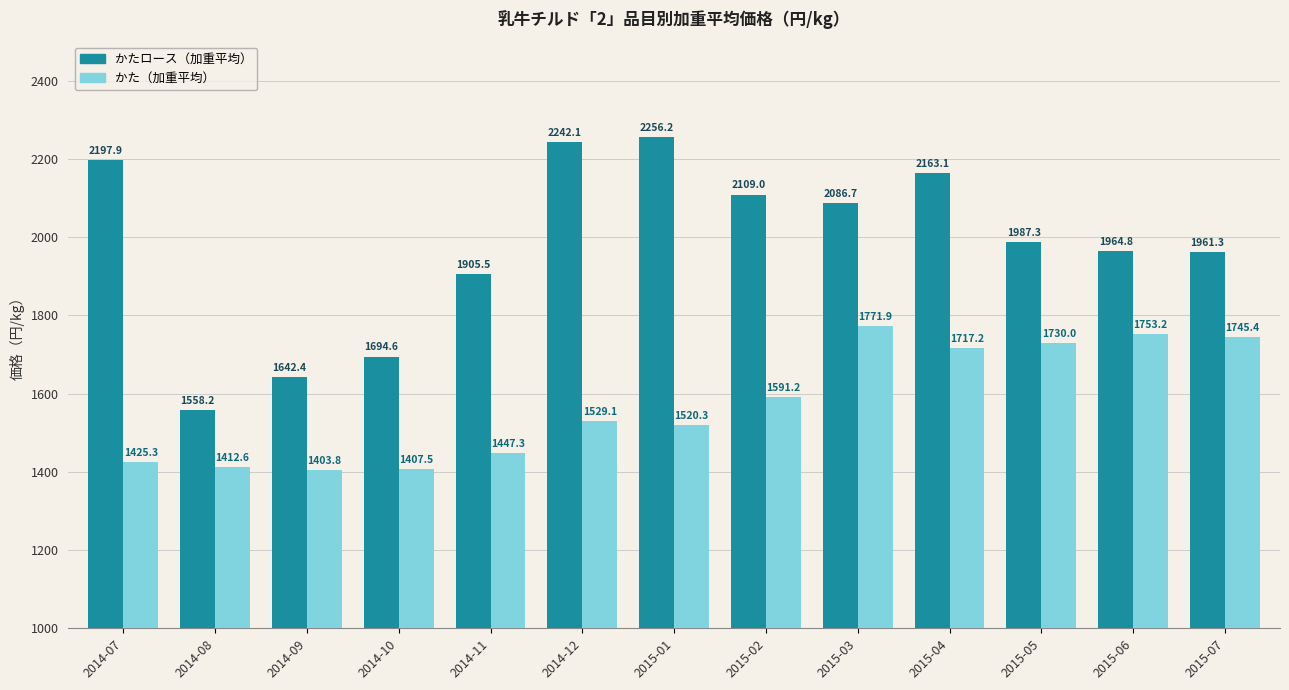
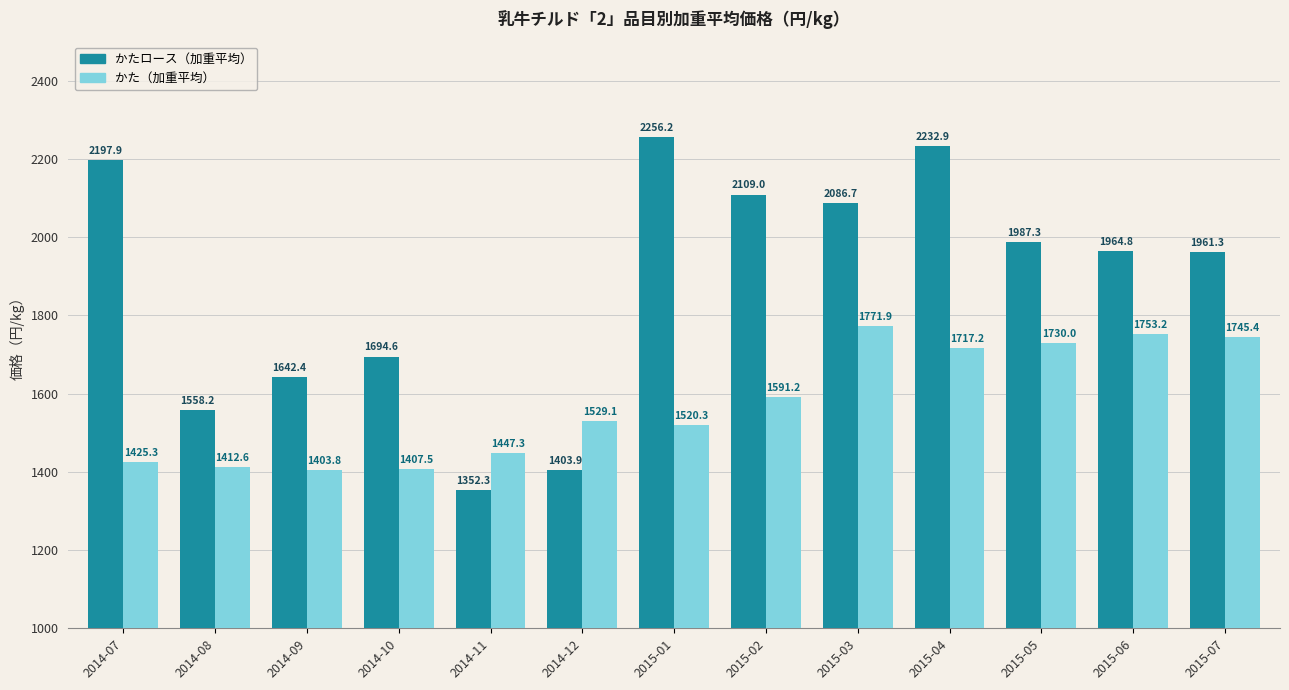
  {
    "かたロース（加重平均）": {
      "2014-07": 2197.9,
      "2014-08": 1558.2,
      "2014-09": 1642.4,
      "2014-10": 1694.6,
-     "2014-11": 1905.5,
-     "2014-12": 2242.1,
+     "2014-11": 1352.3,
+     "2014-12": 1403.9,
      "2015-01": 2256.2,
      "2015-02": 2109.0,
      "2015-03": 2086.7,
-     "2015-04": 2163.1,
+     "2015-04": 2232.9,
      "2015-05": 1987.3,
      "2015-06": 1964.8,
      "2015-07": 1961.3
    },
    "かた（加重平均）": {
      "2014-07": 1425.3,
      "2014-08": 1412.6,
      "2014-09": 1403.8,
      "2014-10": 1407.5,
      "2014-11": 1447.3,
      "2014-12": 1529.1,
      "2015-01": 1520.3,
      "2015-02": 1591.2,
      "2015-03": 1771.9,
      "2015-04": 1717.2,
      "2015-05": 1730.0,
      "2015-06": 1753.2,
      "2015-07": 1745.4
    }
  }
